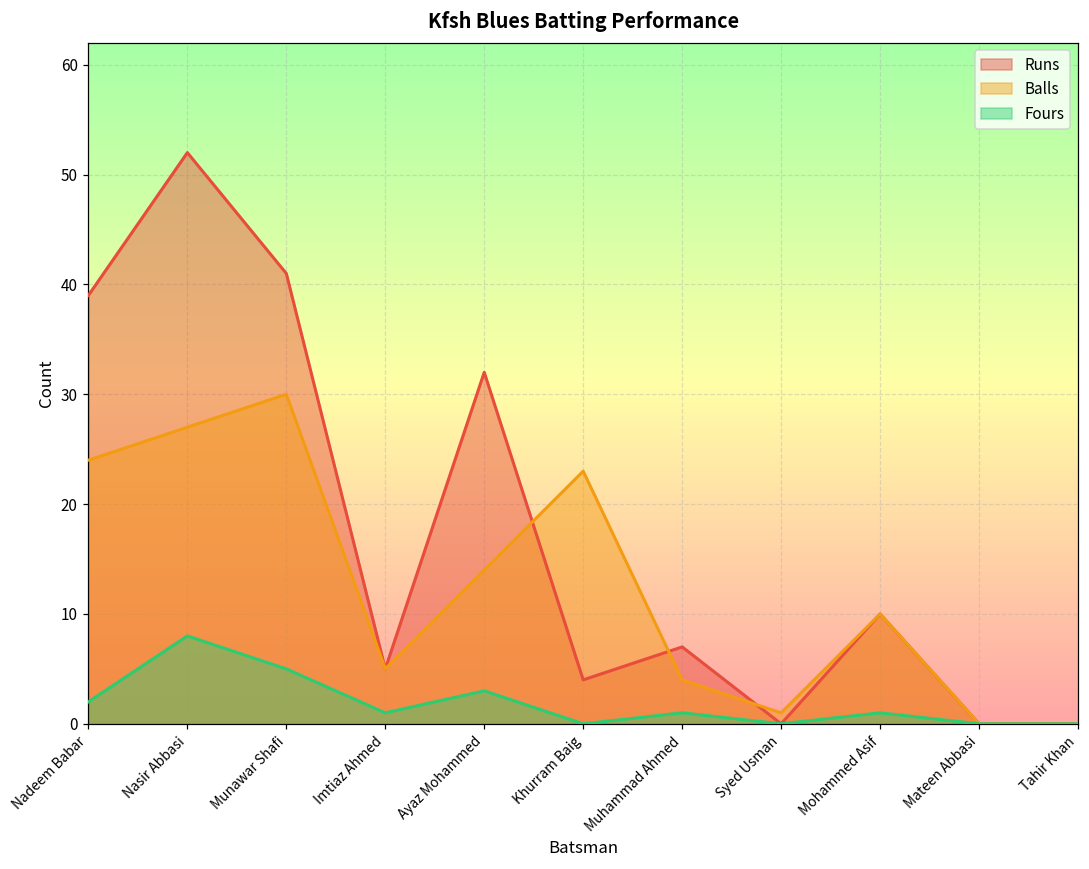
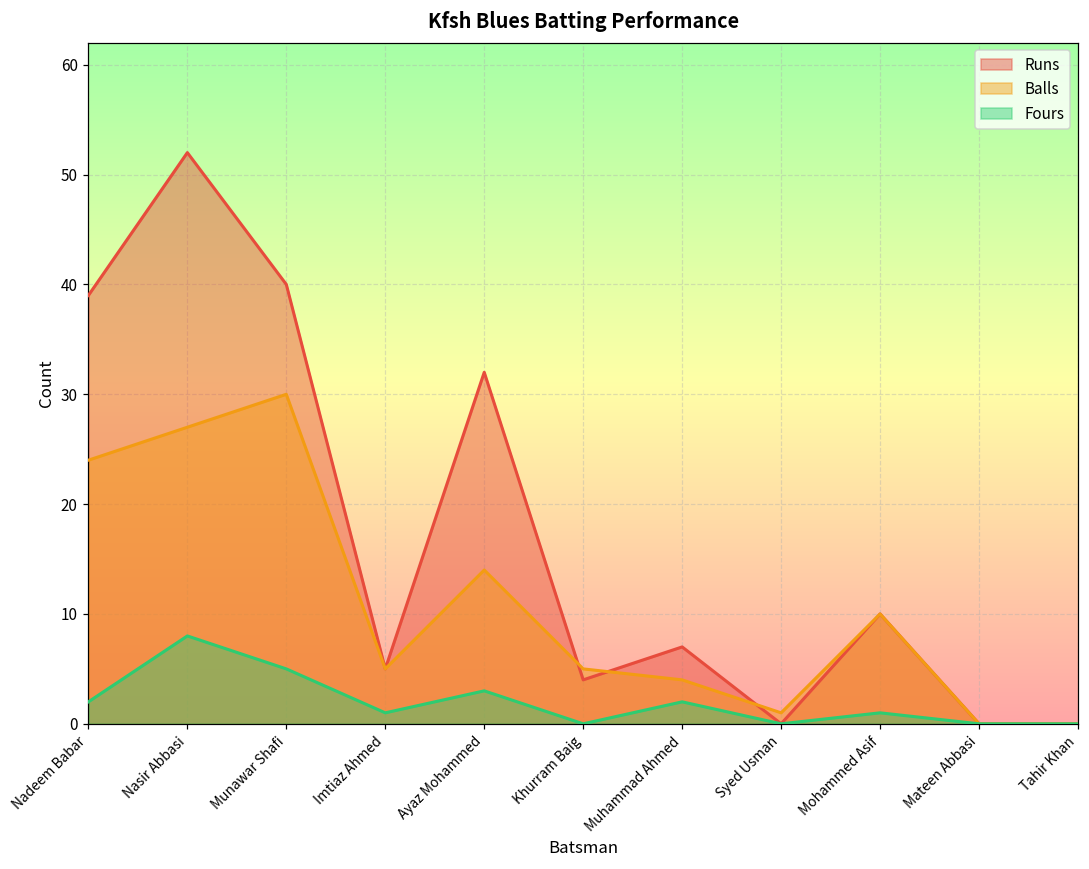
  {
    "Runs": {
      "Nadeem Babar": 39,
      "Nasir Abbasi": 52,
-     "Munawar Shafi": 41,
+     "Munawar Shafi": 40,
      "Ayaz Mohammed": 32,
      "Khurram Baig": 4,
      "Muhammad Ahmed": 7
    },
    "Balls": {
      "Nadeem Babar": 24,
      "Nasir Abbasi": 27,
      "Munawar Shafi": 30,
      "Ayaz Mohammed": 14,
-     "Khurram Baig": 23,
+     "Khurram Baig": 5,
      "Muhammad Ahmed": 4,
      "Syed Usman": 1
    },
    "Fours": {
      "Nadeem Babar": 2,
      "Nasir Abbasi": 8,
      "Munawar Shafi": 5,
      "Imtiaz Ahmed": 1,
      "Ayaz Mohammed": 3,
      "Khurram Baig": 0,
-     "Muhammad Ahmed": 1,
+     "Muhammad Ahmed": 2,
      "Mohammed Asif": 1
    }
  }
